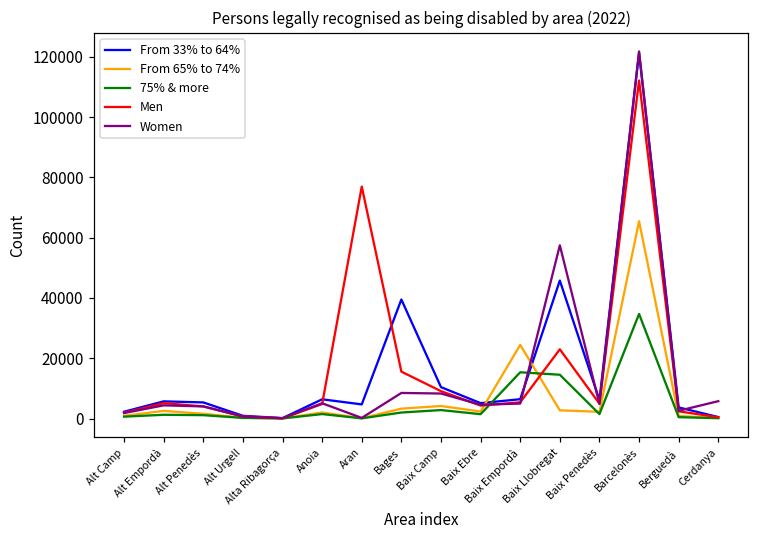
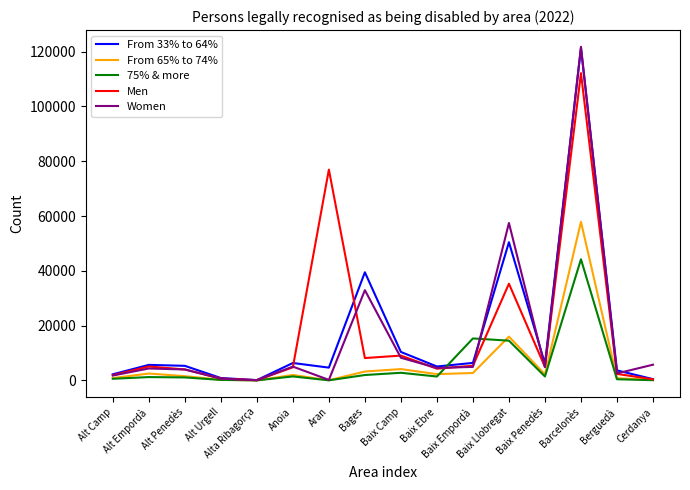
  {
    "From 33% to 64%": {
      "Alt Penedès": 5000,
      "Anoia": 6000,
      "Aran": 5000,
      "Bages": 39000,
      "Baix Camp": 10000,
      "Baix Empordà": 6000,
-     "Baix Llobregat": 46000,
+     "Baix Llobregat": 50000,
      "Baix Penedès": 6000,
      "Berguedà": 4000
    },
    "From 65% to 74%": {
      "Alt Empordà": 3000,
      "Bages": 3000,
      "Baix Camp": 4000,
-     "Baix Empordà": 24000,
-     "Baix Llobregat": 3000,
-     "Barcelonès": 65000
+     "Baix Empordà": 3000,
+     "Baix Llobregat": 16000,
+     "Barcelonès": 58000
    },
    "75% & more": {
      "Alt Empordà": 1000,
      "Bages": 2000,
      "Baix Camp": 3000,
      "Baix Empordà": 15000,
      "Baix Llobregat": 15000,
-     "Barcelonès": 35000
+     "Barcelonès": 44000
    },
    "Men": {
      "Aran": 77000,
-     "Bages": 16000,
-     "Baix Llobregat": 23000,
+     "Bages": 8000,
+     "Baix Llobregat": 35000,
      "Barcelonès": 112000
    },
    "Women": {
-     "Bages": 8000,
+     "Bages": 33000,
      "Baix Llobregat": 57000,
      "Cerdanya": 6000
    }
  }
